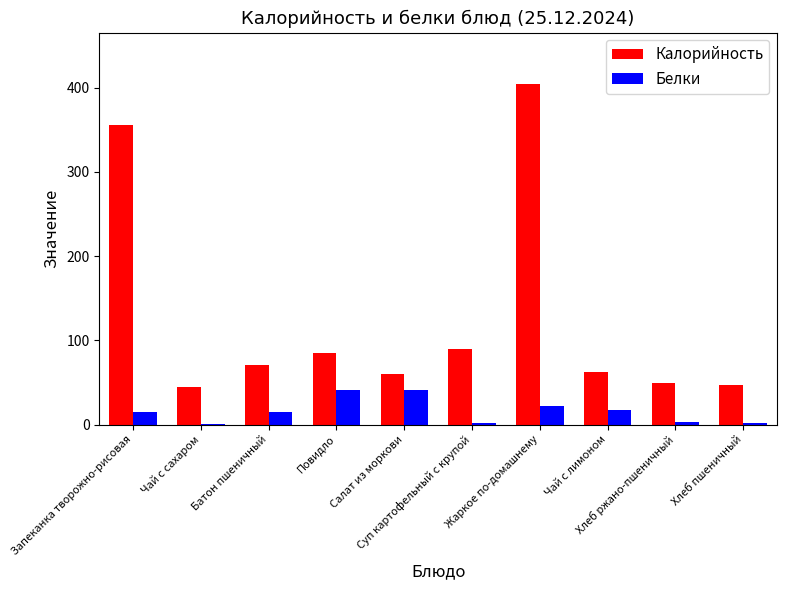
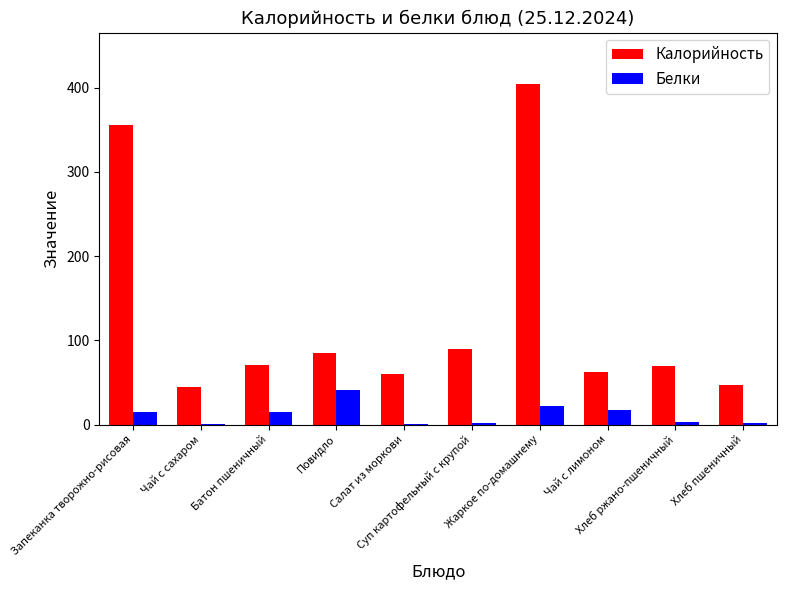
  {
    "Калорийность": {
      "Запеканка творожно-рисовая": 360,
      "Чай с сахаром": 50,
      "Батон пшеничный": 70,
      "Повидло": 80,
      "Салат из моркови": 60,
      "Суп картофельный с крупой": 90,
      "Жаркое по-домашнему": 400,
      "Чай с лимоном": 60,
-     "Хлеб ржано-пшеничный": 50,
+     "Хлеб ржано-пшеничный": 70,
      "Хлеб пшеничный": 50
    },
    "Белки": {
      "Запеканка творожно-рисовая": 20,
      "Батон пшеничный": 10,
      "Повидло": 40,
-     "Салат из моркови": 40,
+     "Салат из моркови": 0,
      "Жаркое по-домашнему": 20,
      "Чай с лимоном": 20
    }
  }
